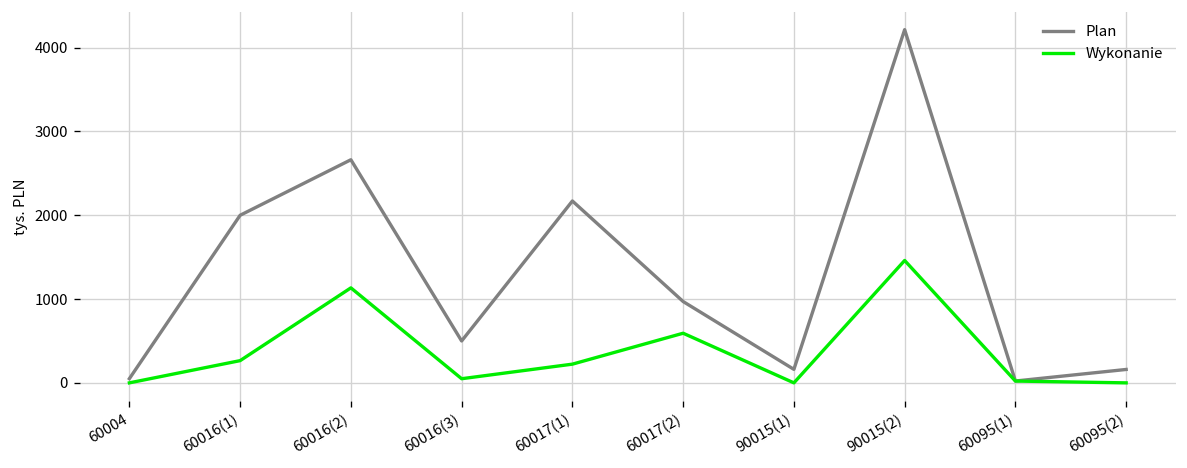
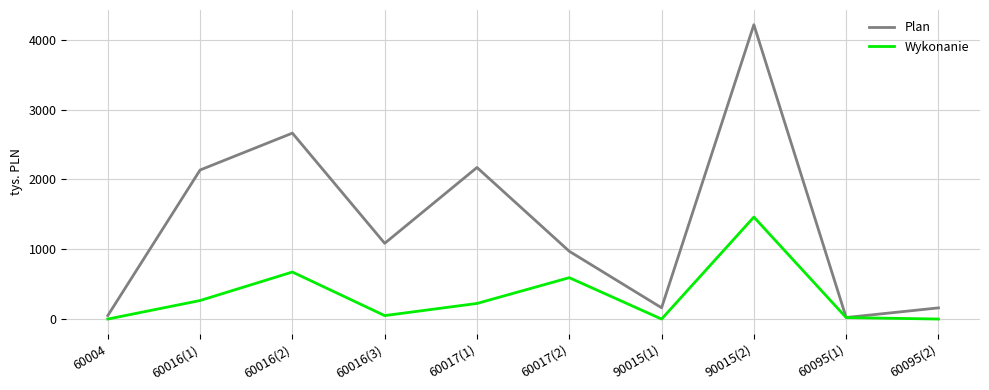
  {
    "Plan": {
      "60004": 100,
-     "60016(1)": 2000,
+     "60016(1)": 2100,
      "60016(2)": 2700,
-     "60016(3)": 500,
+     "60016(3)": 1100,
      "60017(1)": 2200,
      "60017(2)": 1000,
      "90015(1)": 200,
      "90015(2)": 4200,
      "60095(2)": 200
    },
    "Wykonanie": {
      "60004": 0,
      "60016(1)": 300,
-     "60016(2)": 1100,
+     "60016(2)": 700,
      "60016(3)": 0,
      "60017(1)": 200,
      "60017(2)": 600,
      "90015(1)": 0,
      "90015(2)": 1500,
      "60095(2)": 0
    }
  }
